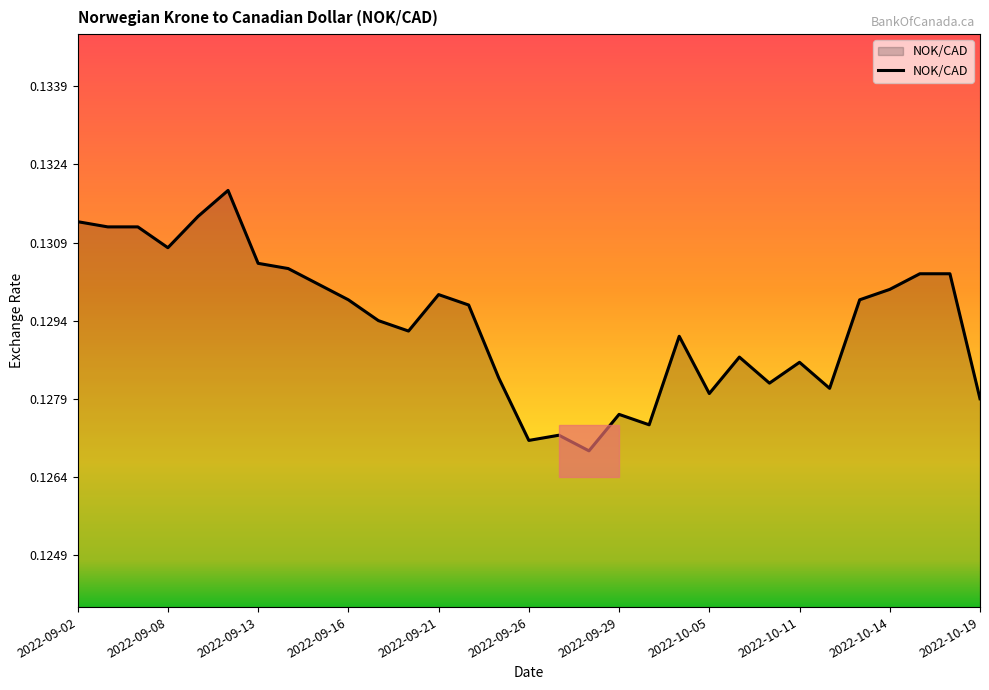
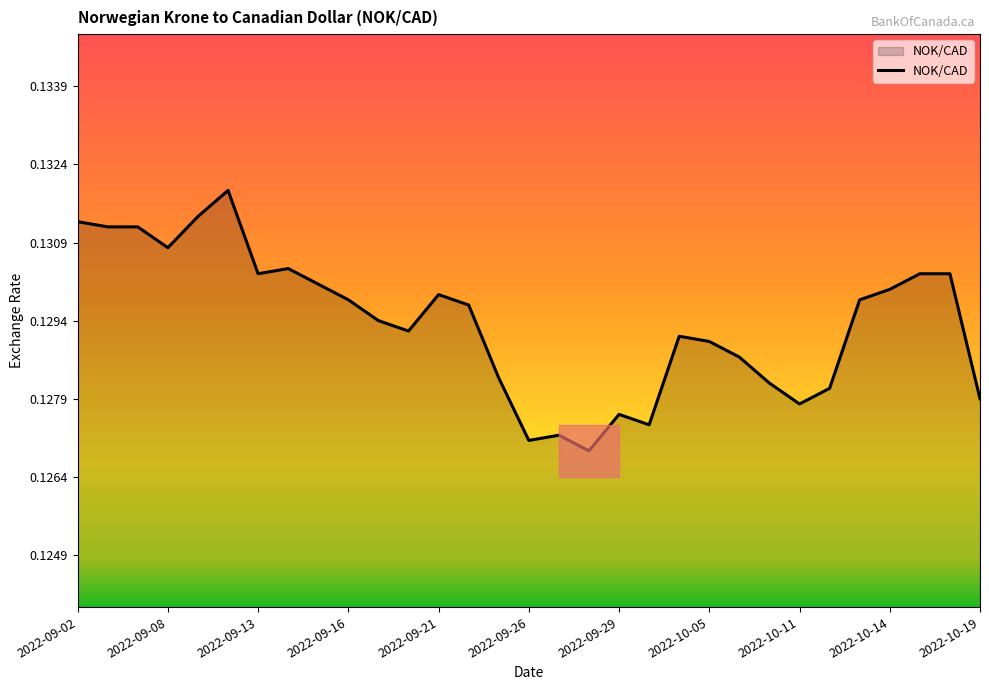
  {
    "2022-09-02": 0.1313,
    "2022-09-08": 0.1308,
-   "2022-09-13": 0.1305,
+   "2022-09-13": 0.1303,
    "2022-09-16": 0.1298,
    "2022-09-21": 0.1299,
    "2022-09-26": 0.1271,
    "2022-09-29": 0.1276,
-   "2022-10-05": 0.128,
-   "2022-10-11": 0.1286,
+   "2022-10-05": 0.129,
+   "2022-10-11": 0.1278,
    "2022-10-14": 0.1300,
    "2022-10-19": 0.1279
  }
